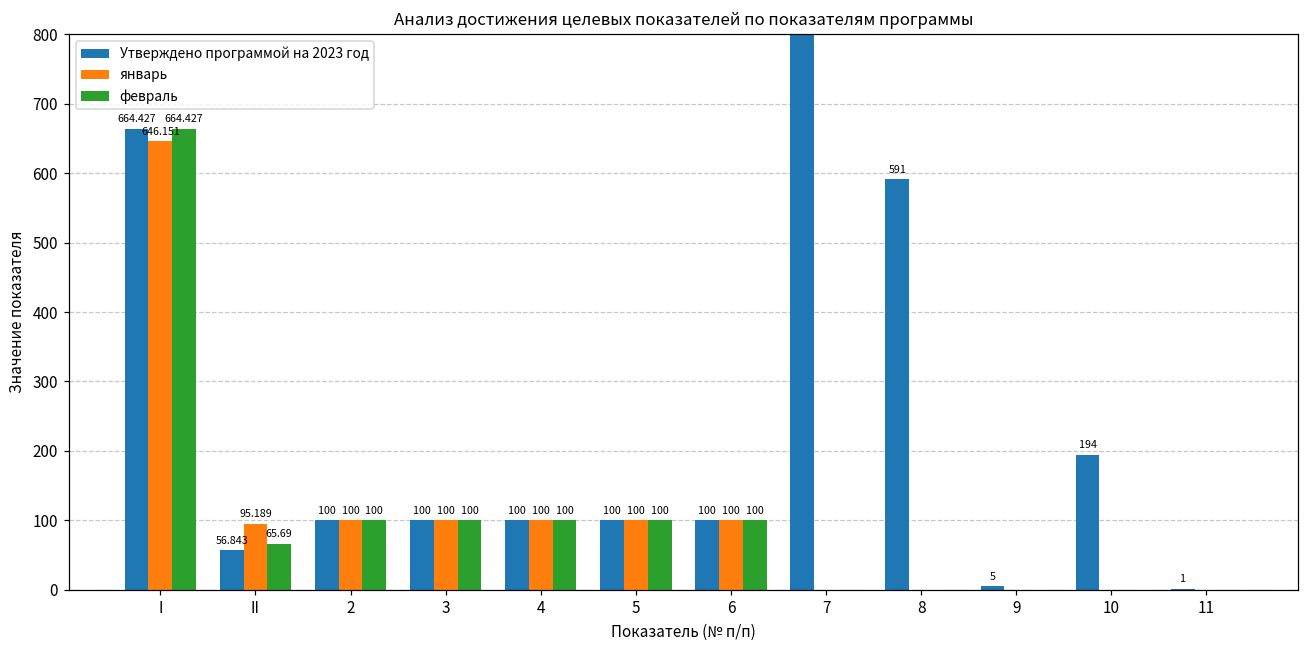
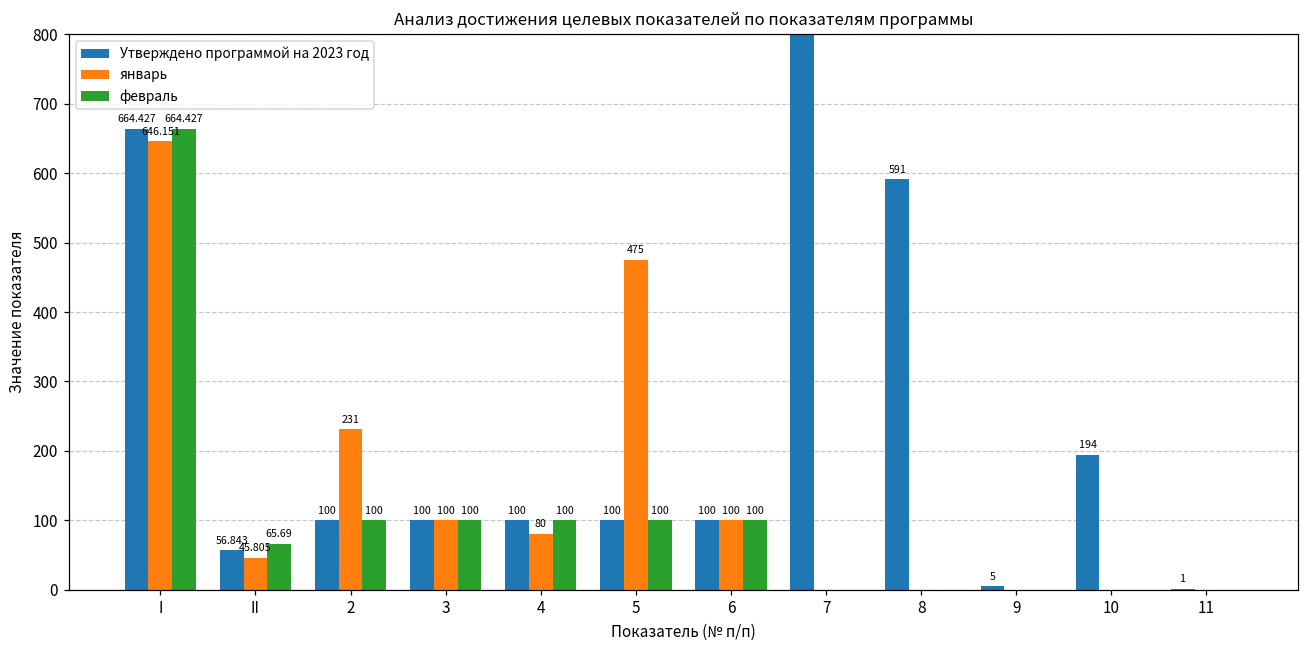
  {
    "Утверждено программой на 2023 год": {
      "I": 664.427,
      "II": 56.843,
      "2": 100,
      "3": 100,
      "4": 100,
      "5": 100,
      "6": 100,
      "8": 591,
      "9": 5,
      "10": 194,
      "11": 1
    },
    "январь": {
      "I": 646.151,
-     "II": 95.189,
-     "2": 100,
+     "II": 45.805,
+     "2": 231,
      "3": 100,
-     "4": 100,
-     "5": 100,
+     "4": 80,
+     "5": 475,
      "6": 100
    },
    "февраль": {
      "I": 664.427,
      "II": 65.69,
      "2": 100,
      "3": 100,
      "4": 100,
      "5": 100,
      "6": 100
    }
  }
